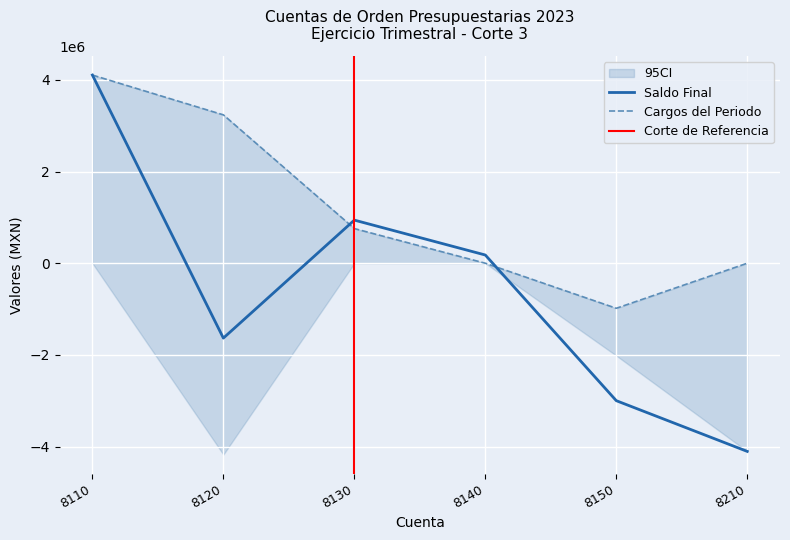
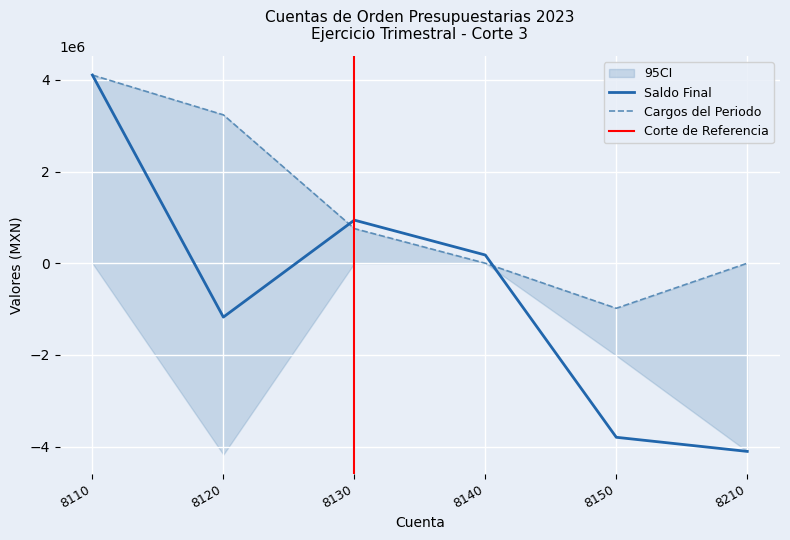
  {
    "Saldo Final": {
-     "8120": -1600000,
+     "8120": -1200000,
      "8130": 900000,
      "8140": 200000,
-     "8150": -3000000,
+     "8150": -3800000,
      "8210": -4100000
    },
    "95CI": {
      "8120": 3200000,
      "8130": 800000,
      "8140": 0,
      "8150": -1000000,
      "8210": 0
    }
  }
